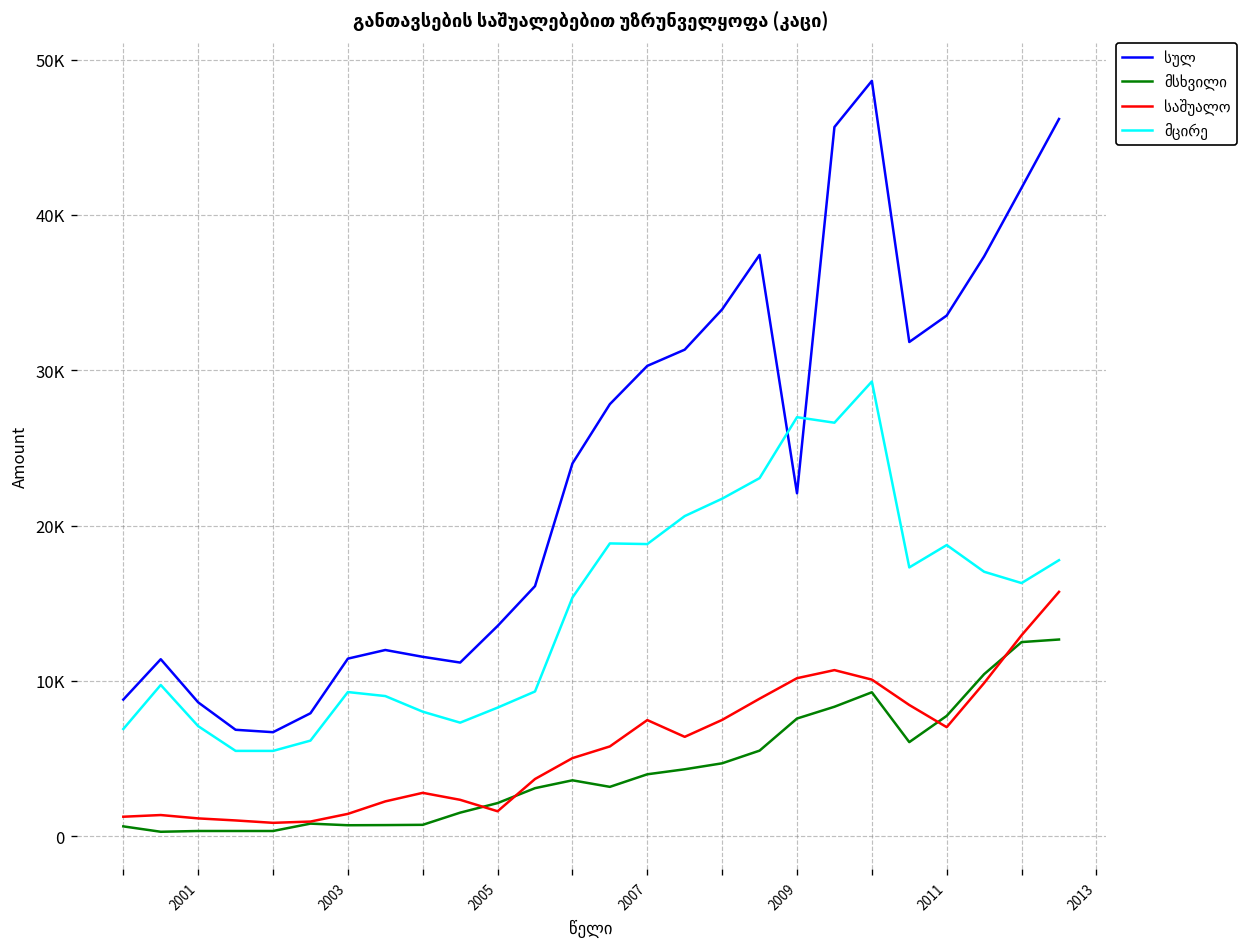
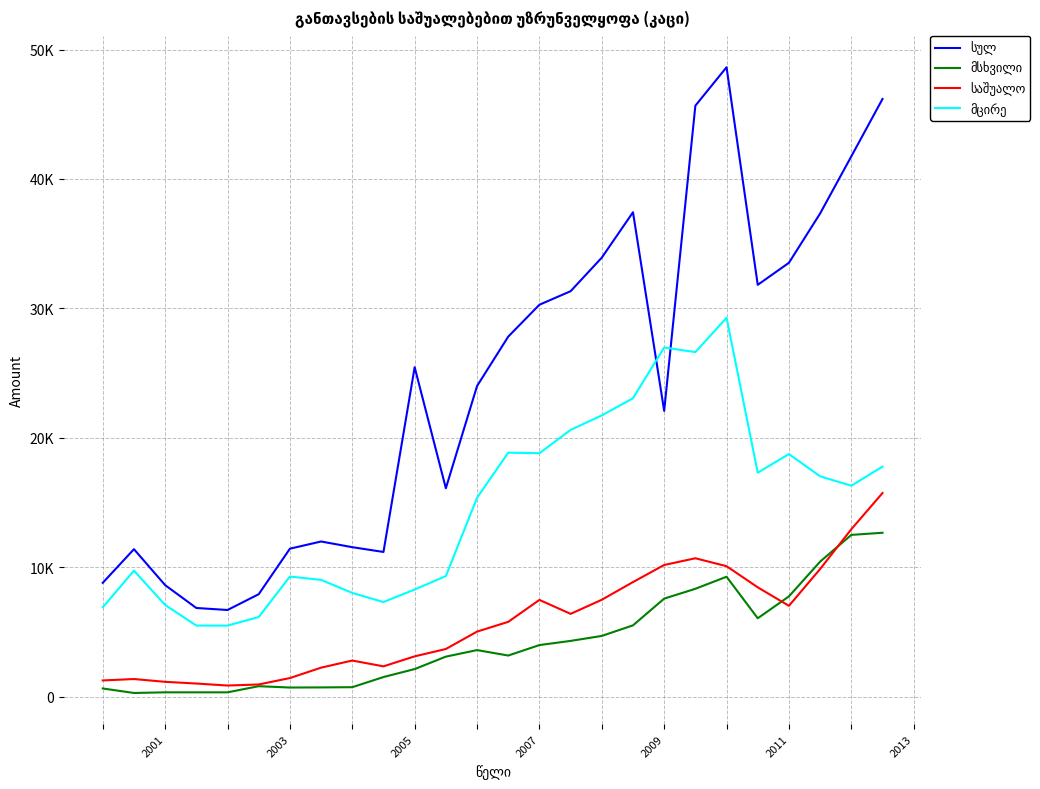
  {
    "სულ": {
      "2001": 8600,
-     "2005": 13500,
+     "2005": 25500,
      "2009": 22100
    },
    "მსხვილი": {
      "2001": 300,
      "2005": 2100,
      "2009": 7600
    },
    "საშუალო": {
      "2001": 1200,
-     "2005": 1600,
+     "2005": 3100,
      "2009": 10200
    },
    "მცირე": {
      "2001": 7100,
      "2005": 8300,
      "2009": 27000
    }
  }
